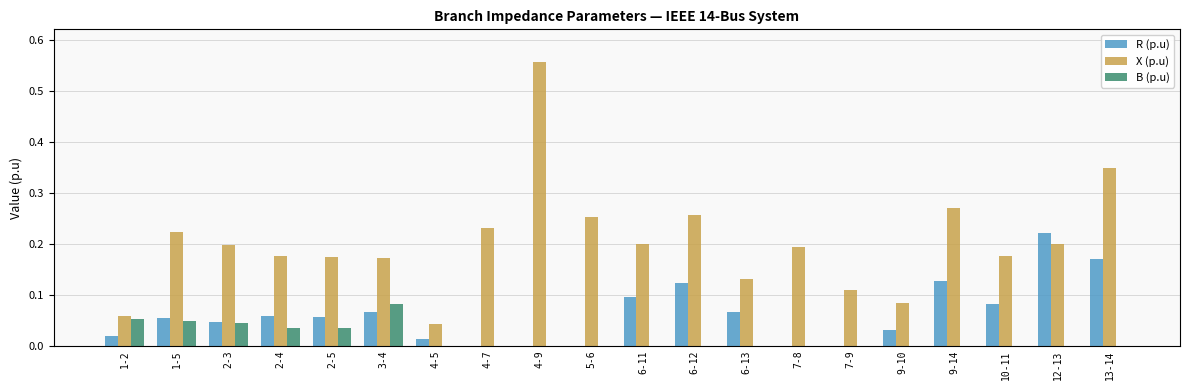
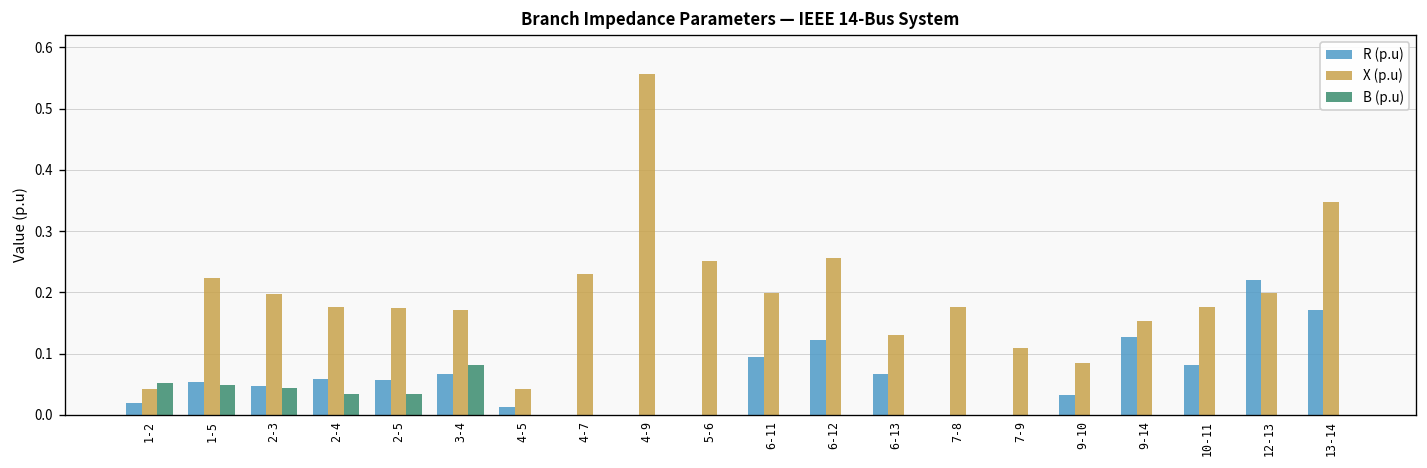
  {
    "R (p.u)": {
      "1-2": 0.02,
      "1-5": 0.05,
      "2-3": 0.05,
      "2-4": 0.06,
      "2-5": 0.06,
      "3-4": 0.07,
      "4-5": 0.01,
      "4-7": 0.00,
      "4-9": 0.00,
      "5-6": 0.00,
      "6-11": 0.09,
      "6-12": 0.12,
      "6-13": 0.07,
      "7-8": 0.00,
      "7-9": 0.00,
      "9-10": 0.03,
      "9-14": 0.13,
      "10-11": 0.08,
      "12-13": 0.22,
      "13-14": 0.17
    },
    "X (p.u)": {
-     "1-2": 0.06,
+     "1-2": 0.04,
      "1-5": 0.22,
      "2-3": 0.20,
      "2-4": 0.18,
      "2-5": 0.17,
      "3-4": 0.17,
      "4-5": 0.04,
      "4-7": 0.23,
      "4-9": 0.56,
      "5-6": 0.25,
      "6-11": 0.20,
      "6-12": 0.26,
      "6-13": 0.13,
-     "7-8": 0.19,
+     "7-8": 0.18,
      "7-9": 0.11,
      "9-10": 0.08,
-     "9-14": 0.27,
+     "9-14": 0.15,
      "10-11": 0.18,
      "12-13": 0.20,
      "13-14": 0.35
    },
    "B (p.u)": {
      "1-2": 0.05,
      "1-5": 0.05,
      "2-3": 0.04,
      "2-4": 0.03,
      "2-5": 0.03,
      "3-4": 0.08,
      "4-5": 0.00,
      "4-7": 0.00,
      "4-9": 0.00,
      "5-6": 0.00,
      "6-11": 0.00,
      "6-12": 0.00,
      "6-13": 0.00,
      "7-8": 0.00,
      "7-9": 0.00,
      "9-10": 0.00,
      "9-14": 0.00,
      "10-11": 0.00,
      "12-13": 0.00,
      "13-14": 0.00
    }
  }
